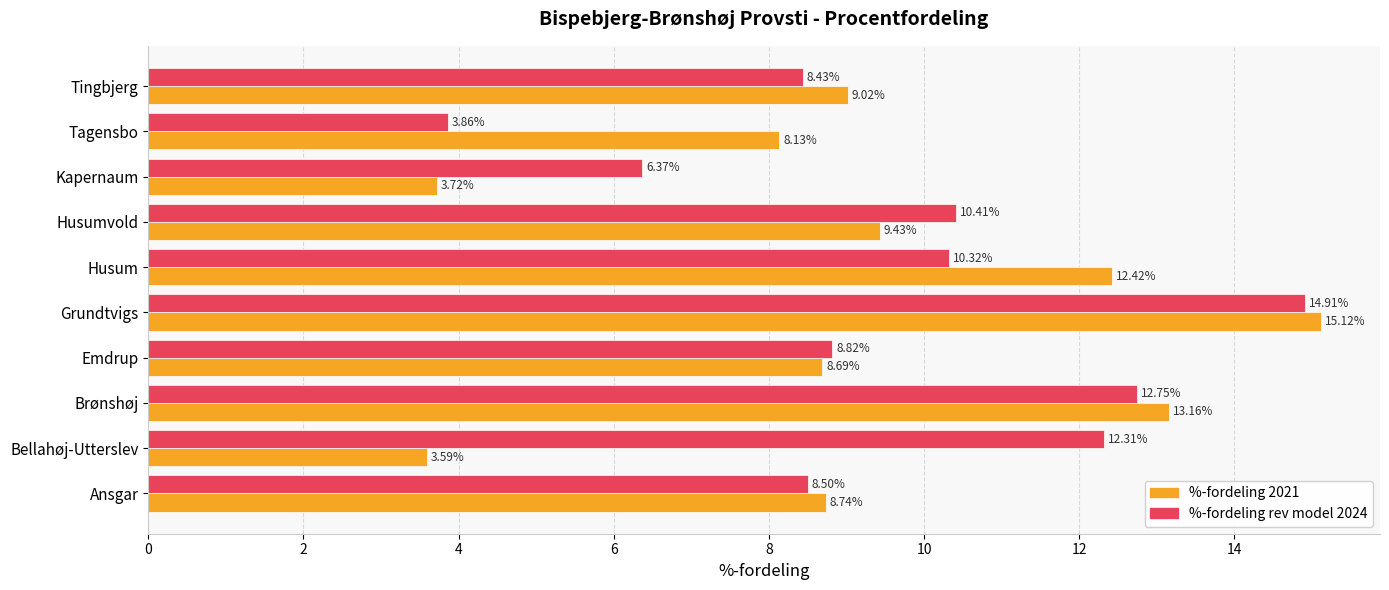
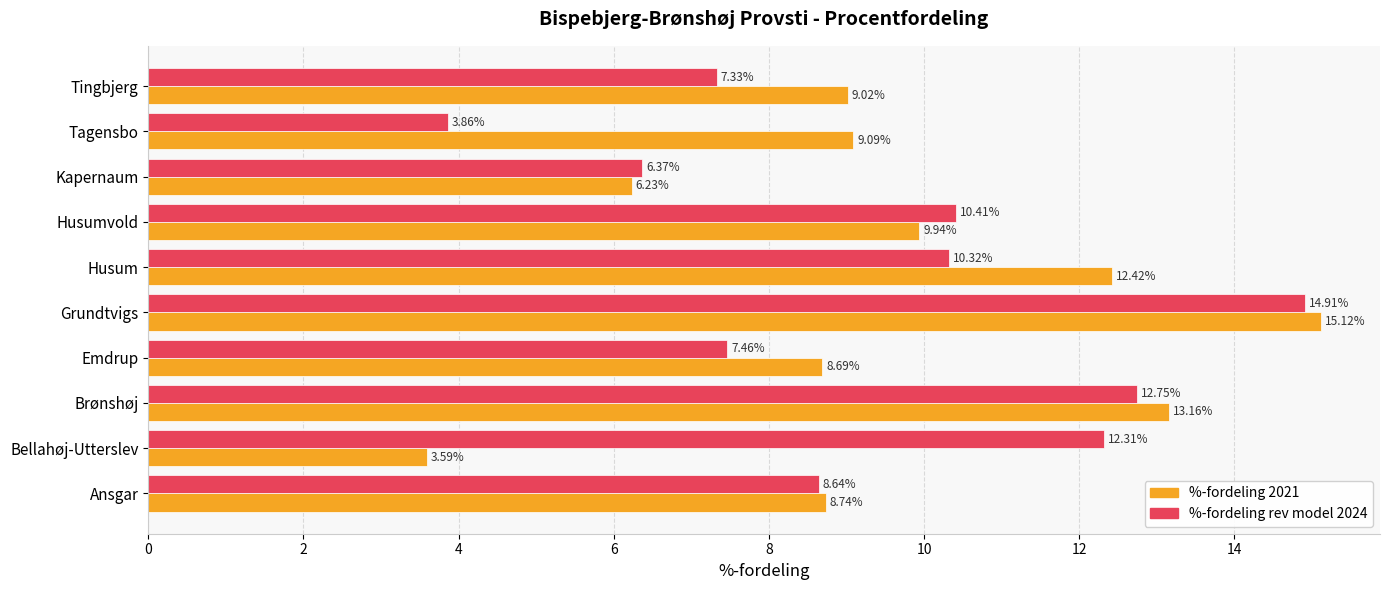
  {
    "%-fordeling 2021": {
      "Tingbjerg": "9.02%",
-     "Tagensbo": "8.13%",
-     "Kapernaum": "3.72%",
-     "Husumvold": "9.43%",
+     "Tagensbo": "9.09%",
+     "Kapernaum": "6.23%",
+     "Husumvold": "9.94%",
      "Husum": "12.42%",
      "Grundtvigs": "15.12%",
      "Emdrup": "8.69%",
      "Brønshøj": "13.16%",
      "Bellahøj-Utterslev": "3.59%",
      "Ansgar": "8.74%"
    },
    "%-fordeling rev model 2024": {
-     "Tingbjerg": "8.43%",
+     "Tingbjerg": "7.33%",
      "Tagensbo": "3.86%",
      "Kapernaum": "6.37%",
      "Husumvold": "10.41%",
      "Husum": "10.32%",
      "Grundtvigs": "14.91%",
-     "Emdrup": "8.82%",
+     "Emdrup": "7.46%",
      "Brønshøj": "12.75%",
      "Bellahøj-Utterslev": "12.31%",
-     "Ansgar": "8.50%"
+     "Ansgar": "8.64%"
    }
  }
